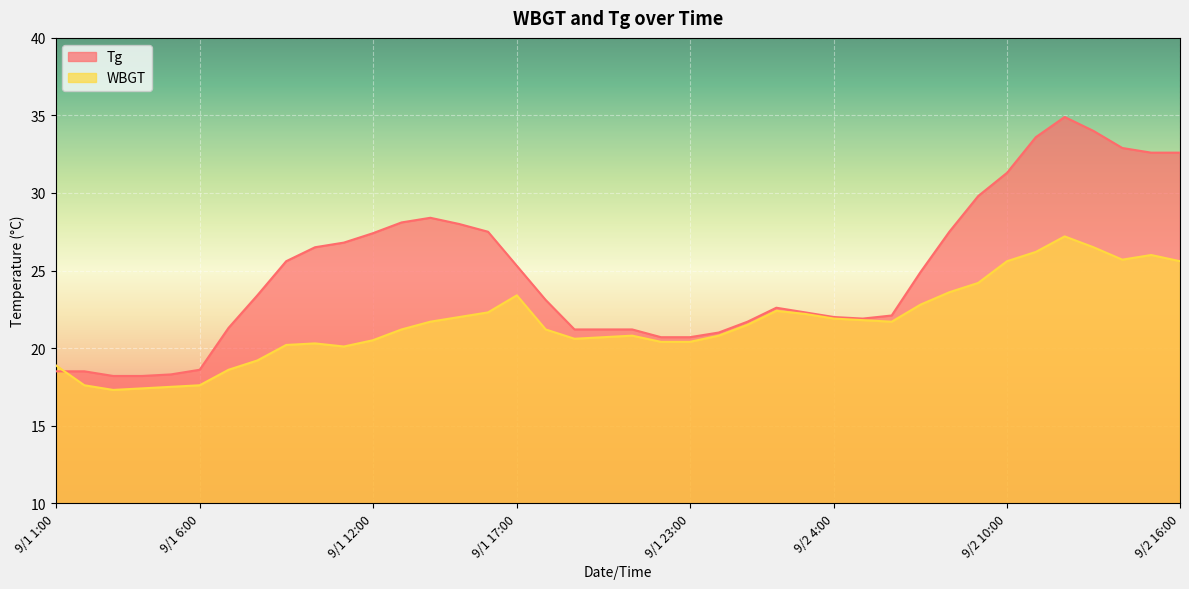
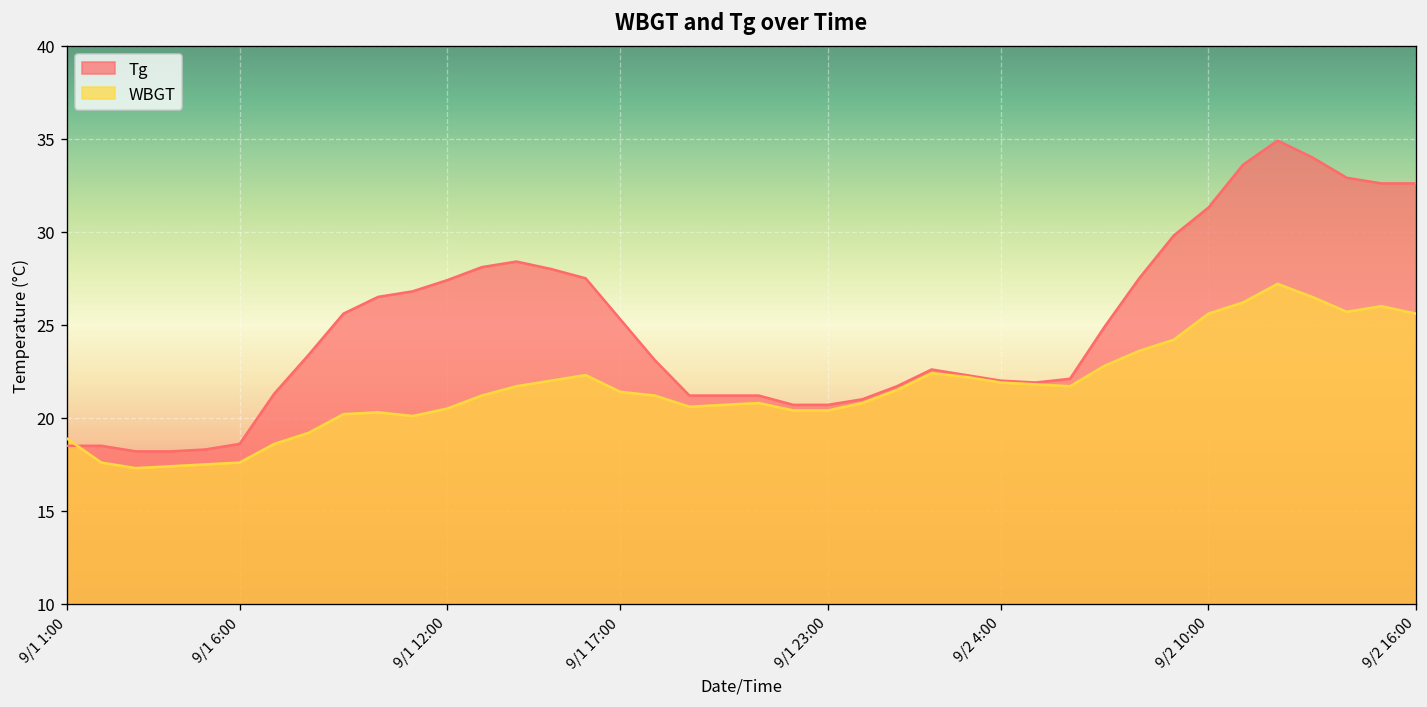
  {
    "Tg": {
      "9/1 1:00": 18.5,
      "9/1 6:00": 18.6,
      "9/1 12:00": 27.4,
      "9/1 17:00": 25.3,
      "9/1 23:00": 20.7,
      "9/2 10:00": 31.3,
      "9/2 16:00": 32.6
    },
    "WBGT": {
      "9/1 1:00": 18.9,
      "9/1 6:00": 17.6,
      "9/1 12:00": 20.5,
-     "9/1 17:00": 23.4,
+     "9/1 17:00": 21.4,
      "9/1 23:00": 20.4,
      "9/2 10:00": 25.6,
      "9/2 16:00": 25.6
    }
  }
